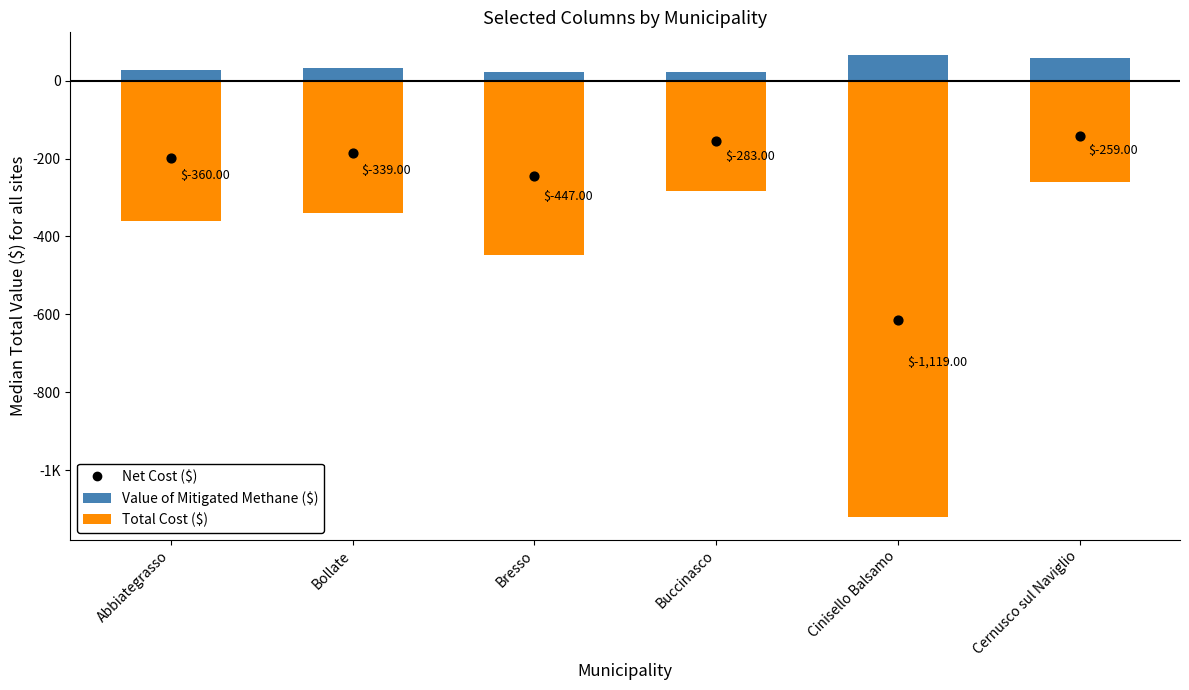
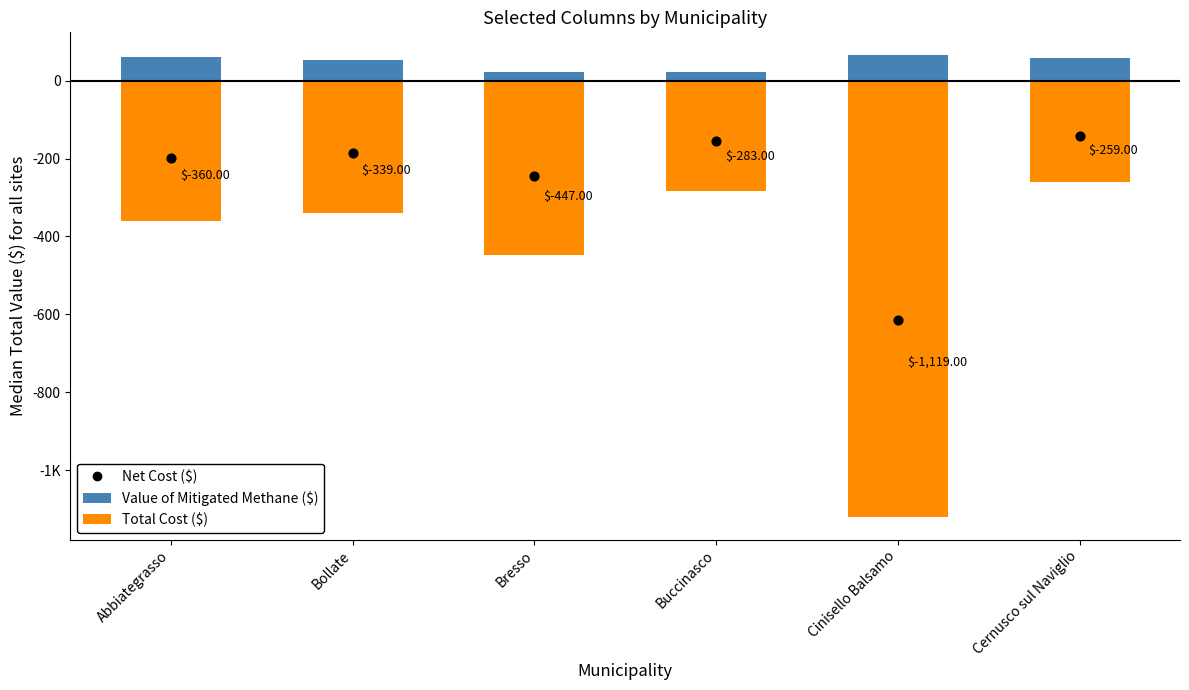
  {
    "Value of Mitigated Methane ($)": {
-     "Abbiategrasso": "30",
-     "Bollate": "30",
+     "Abbiategrasso": "60",
+     "Bollate": "50",
      "Bresso": "20",
      "Buccinasco": "20",
      "Cinisello Balsamo": "60",
      "Cernusco sul Naviglio": "60"
    },
    "Total Cost ($)": {
      "Abbiategrasso": "$-360.00",
      "Bollate": "$-339.00",
      "Bresso": "$-447.00",
      "Buccinasco": "$-283.00",
      "Cinisello Balsamo": "$-1,119.00",
      "Cernusco sul Naviglio": "$-259.00"
    }
  }
